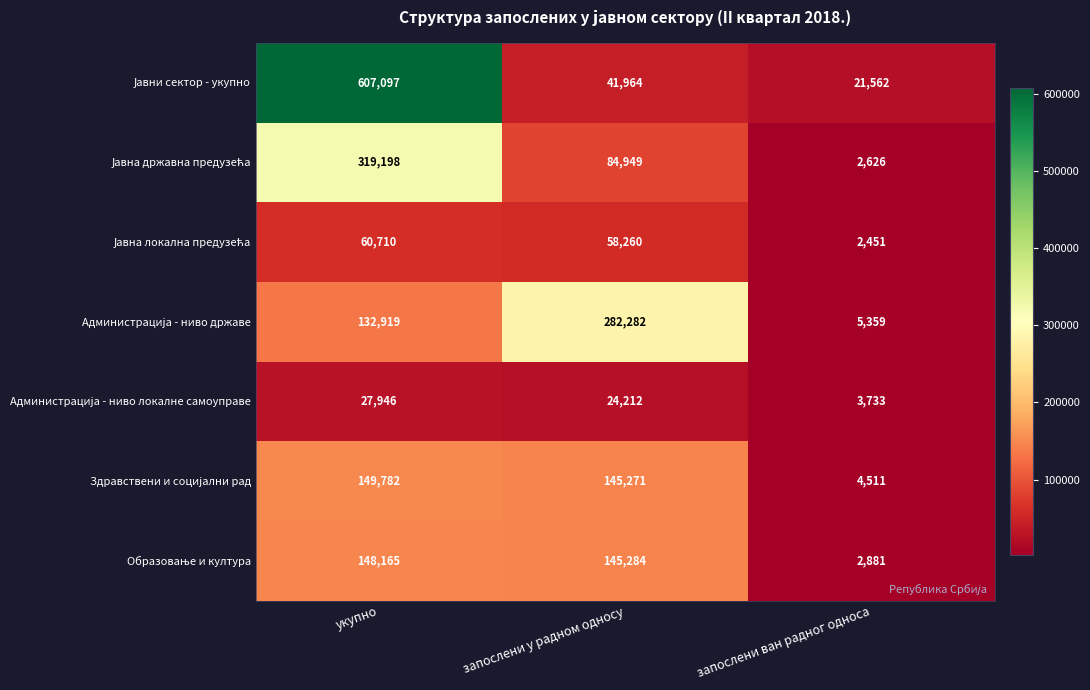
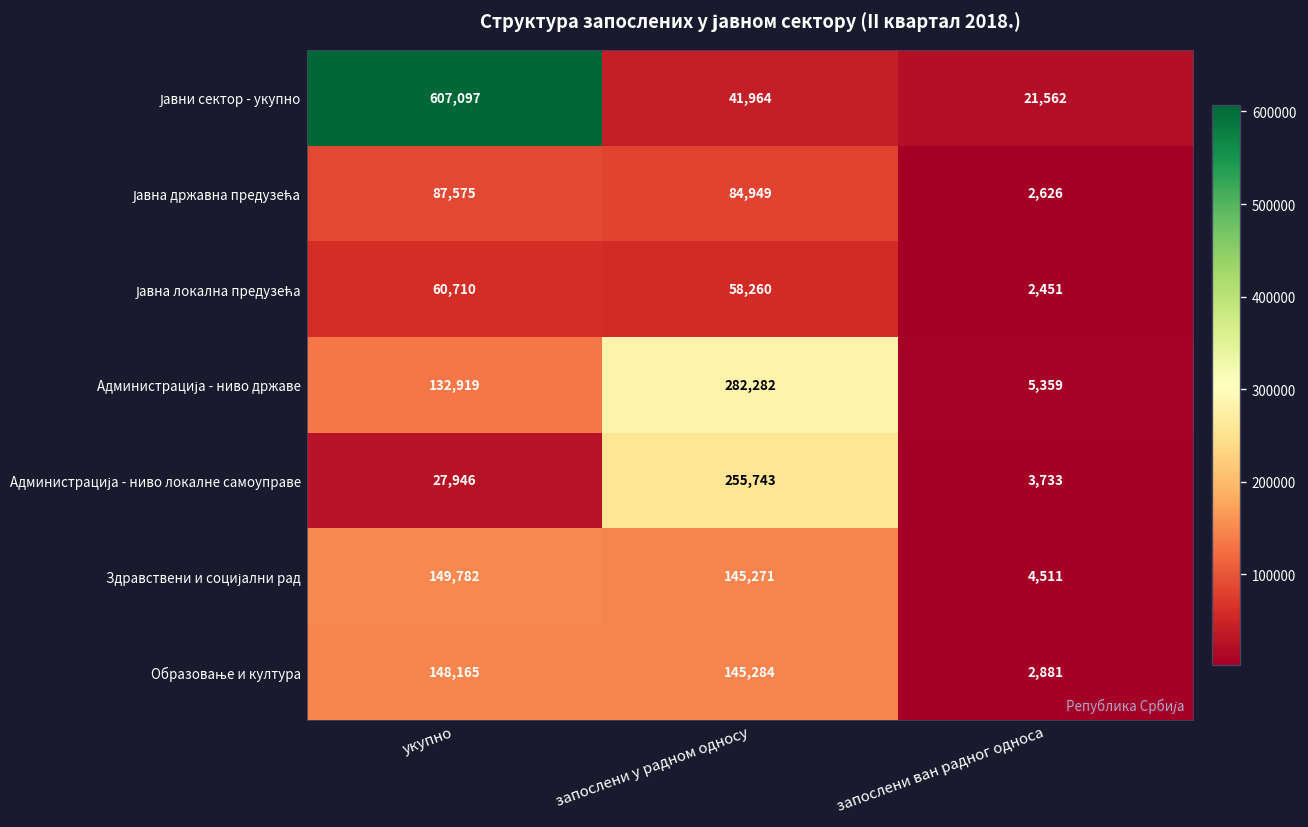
  {
    "Јавни сектор - укупно": {
      "укупно": "607,097",
      "запослени у радном односу": "41,964",
      "запослени ван радног односа": "21,562"
    },
    "Јавна државна предузећа": {
-     "укупно": "319,198",
+     "укупно": "87,575",
      "запослени у радном односу": "84,949",
      "запослени ван радног односа": "2,626"
    },
    "Јавна локална предузећа": {
      "укупно": "60,710",
      "запослени у радном односу": "58,260",
      "запослени ван радног односа": "2,451"
    },
    "Администрација - ниво државе": {
      "укупно": "132,919",
      "запослени у радном односу": "282,282",
      "запослени ван радног односа": "5,359"
    },
    "Администрација - ниво локалне самоуправе": {
      "укупно": "27,946",
-     "запослени у радном односу": "24,212",
+     "запослени у радном односу": "255,743",
      "запослени ван радног односа": "3,733"
    },
    "Здравствени и социјални рад": {
      "укупно": "149,782",
      "запослени у радном односу": "145,271",
      "запослени ван радног односа": "4,511"
    },
    "Образовање и култура": {
      "укупно": "148,165",
      "запослени у радном односу": "145,284"
    }
  }
